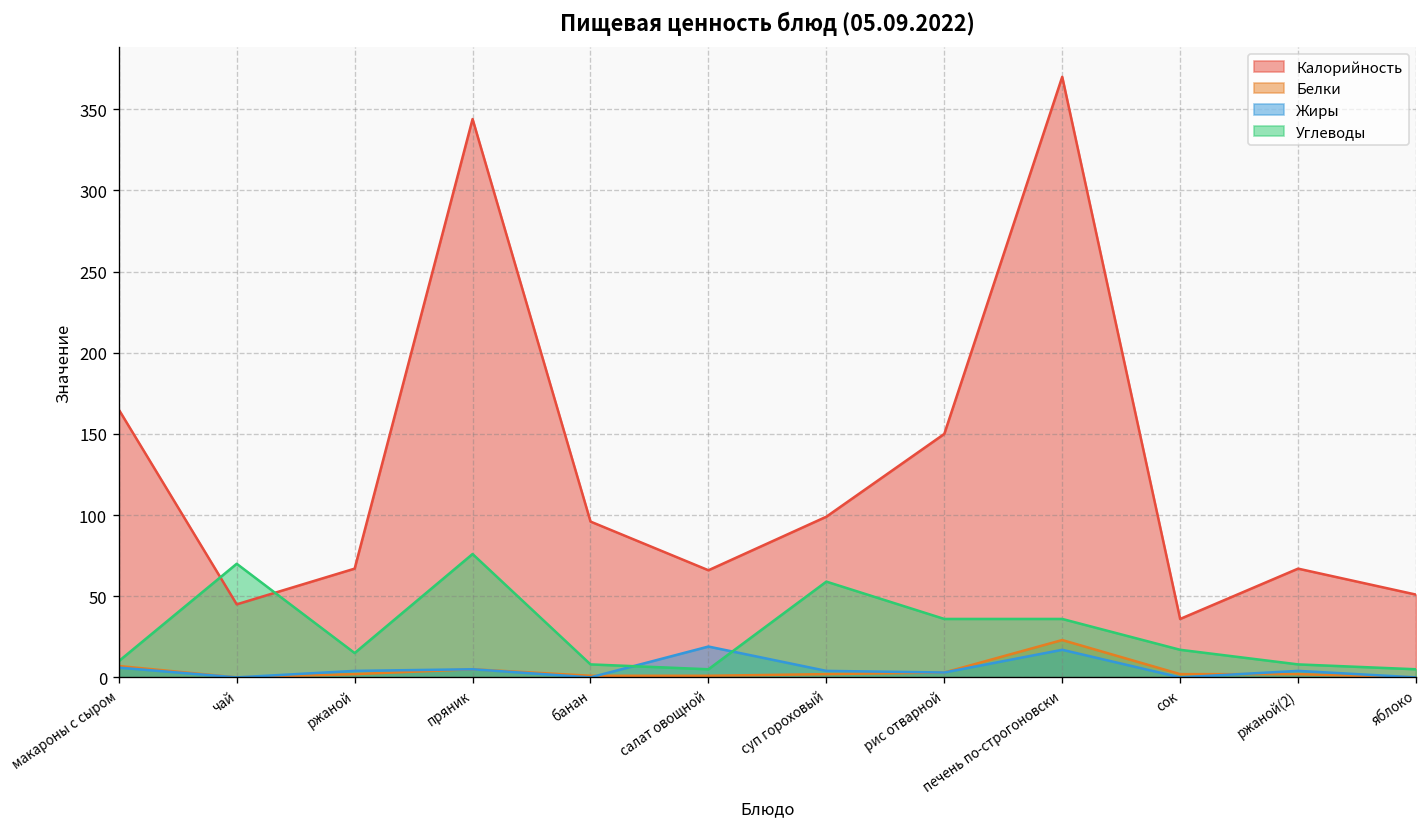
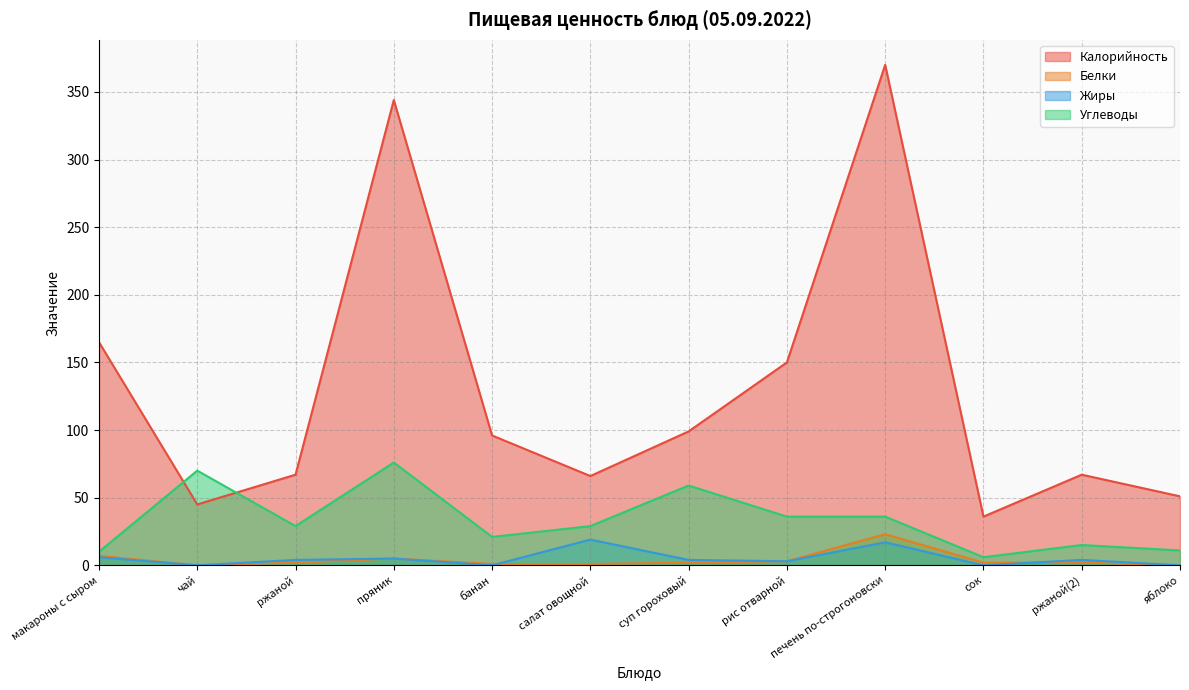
  {
    "Жиры": {
      "ржаной": 4,
      "салат овощной": 19,
      "суп гороховый": 4,
      "печень по-строгоновски": 17,
      "сок": 0,
      "ржаной(2)": 4
    },
    "Углеводы": {
      "макароны с сыром": 10,
      "чай": 70,
-     "ржаной": 15,
+     "ржаной": 29,
      "пряник": 76,
-     "банан": 8,
-     "салат овощной": 5,
+     "банан": 21,
+     "салат овощной": 29,
      "суп гороховый": 59,
      "рис отварной": 36,
      "печень по-строгоновски": 36,
-     "сок": 17,
-     "ржаной(2)": 8,
-     "яблоко": 5
+     "сок": 6,
+     "ржаной(2)": 15,
+     "яблоко": 11
    }
  }
